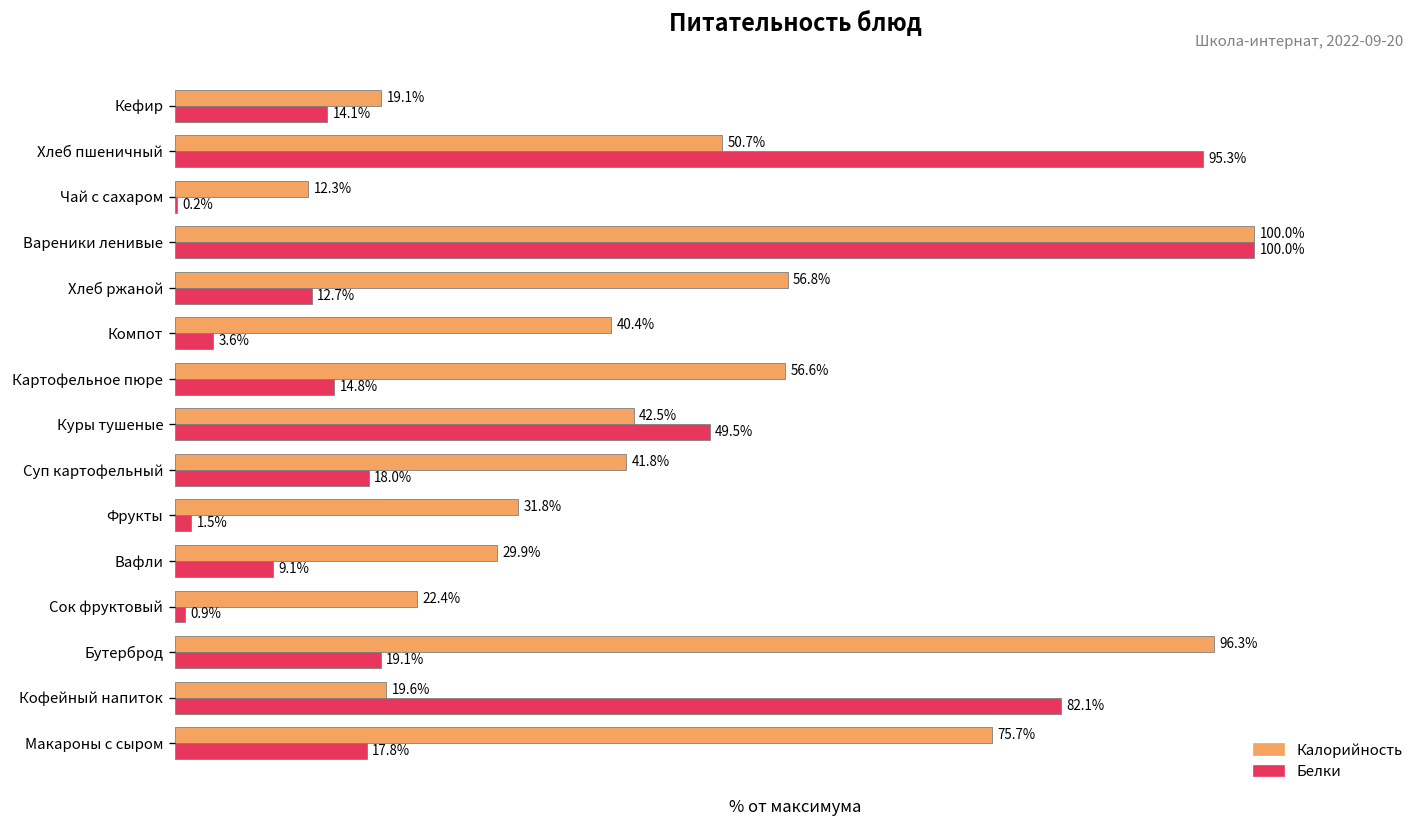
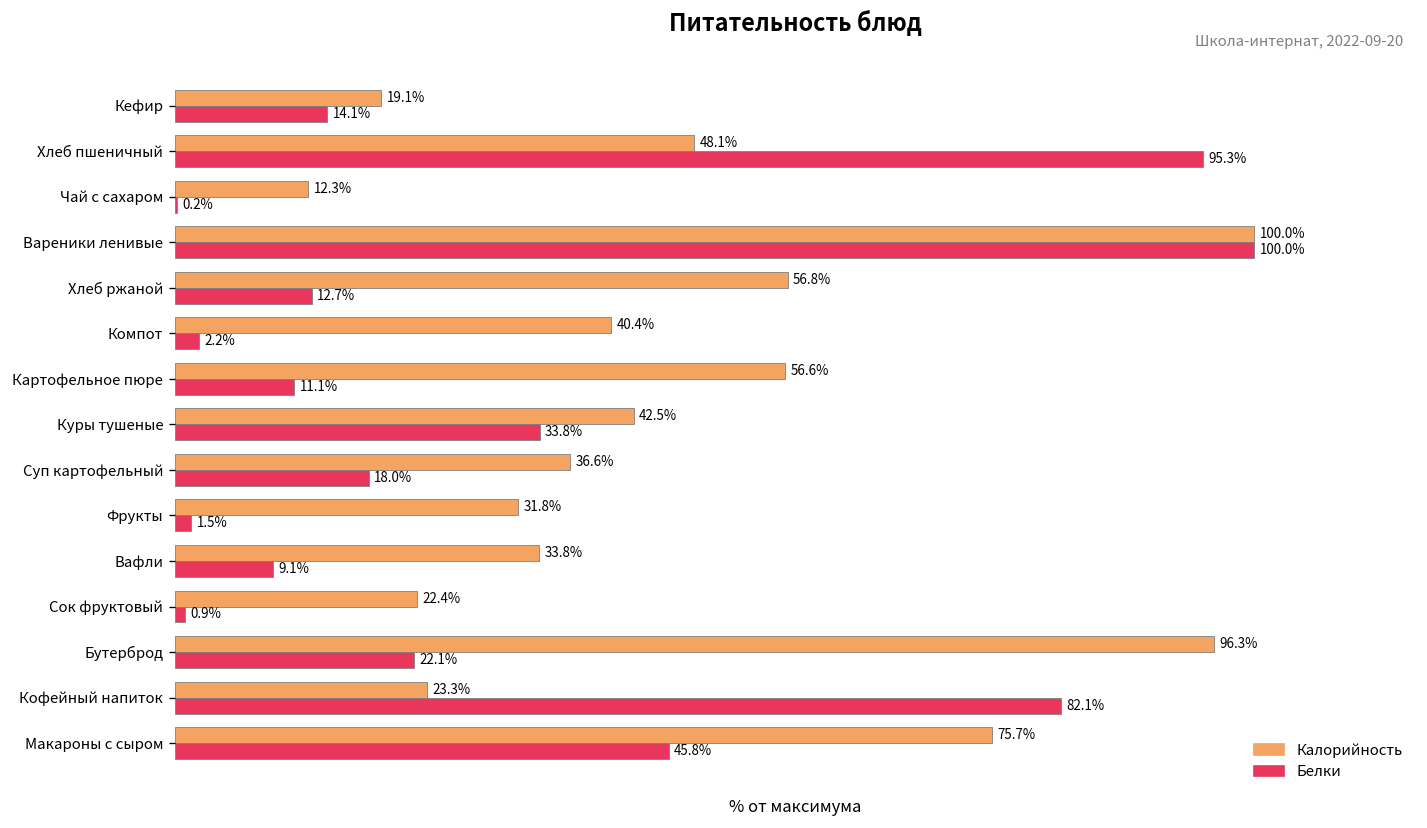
  {
    "Калорийность": {
      "Кефир": "19.1%",
-     "Хлеб пшеничный": "50.7%",
+     "Хлеб пшеничный": "48.1%",
      "Чай с сахаром": "12.3%",
      "Вареники ленивые": "100.0%",
      "Хлеб ржаной": "56.8%",
      "Компот": "40.4%",
      "Картофельное пюре": "56.6%",
      "Куры тушеные": "42.5%",
-     "Суп картофельный": "41.8%",
+     "Суп картофельный": "36.6%",
      "Фрукты": "31.8%",
-     "Вафли": "29.9%",
+     "Вафли": "33.8%",
      "Сок фруктовый": "22.4%",
      "Бутерброд": "96.3%",
-     "Кофейный напиток": "19.6%",
+     "Кофейный напиток": "23.3%",
      "Макароны с сыром": "75.7%"
    },
    "Белки": {
      "Кефир": "14.1%",
      "Хлеб пшеничный": "95.3%",
      "Чай с сахаром": "0.2%",
      "Вареники ленивые": "100.0%",
      "Хлеб ржаной": "12.7%",
-     "Компот": "3.6%",
-     "Картофельное пюре": "14.8%",
-     "Куры тушеные": "49.5%",
+     "Компот": "2.2%",
+     "Картофельное пюре": "11.1%",
+     "Куры тушеные": "33.8%",
      "Суп картофельный": "18.0%",
      "Фрукты": "1.5%",
      "Вафли": "9.1%",
      "Сок фруктовый": "0.9%",
-     "Бутерброд": "19.1%",
+     "Бутерброд": "22.1%",
      "Кофейный напиток": "82.1%",
-     "Макароны с сыром": "17.8%"
+     "Макароны с сыром": "45.8%"
    }
  }
